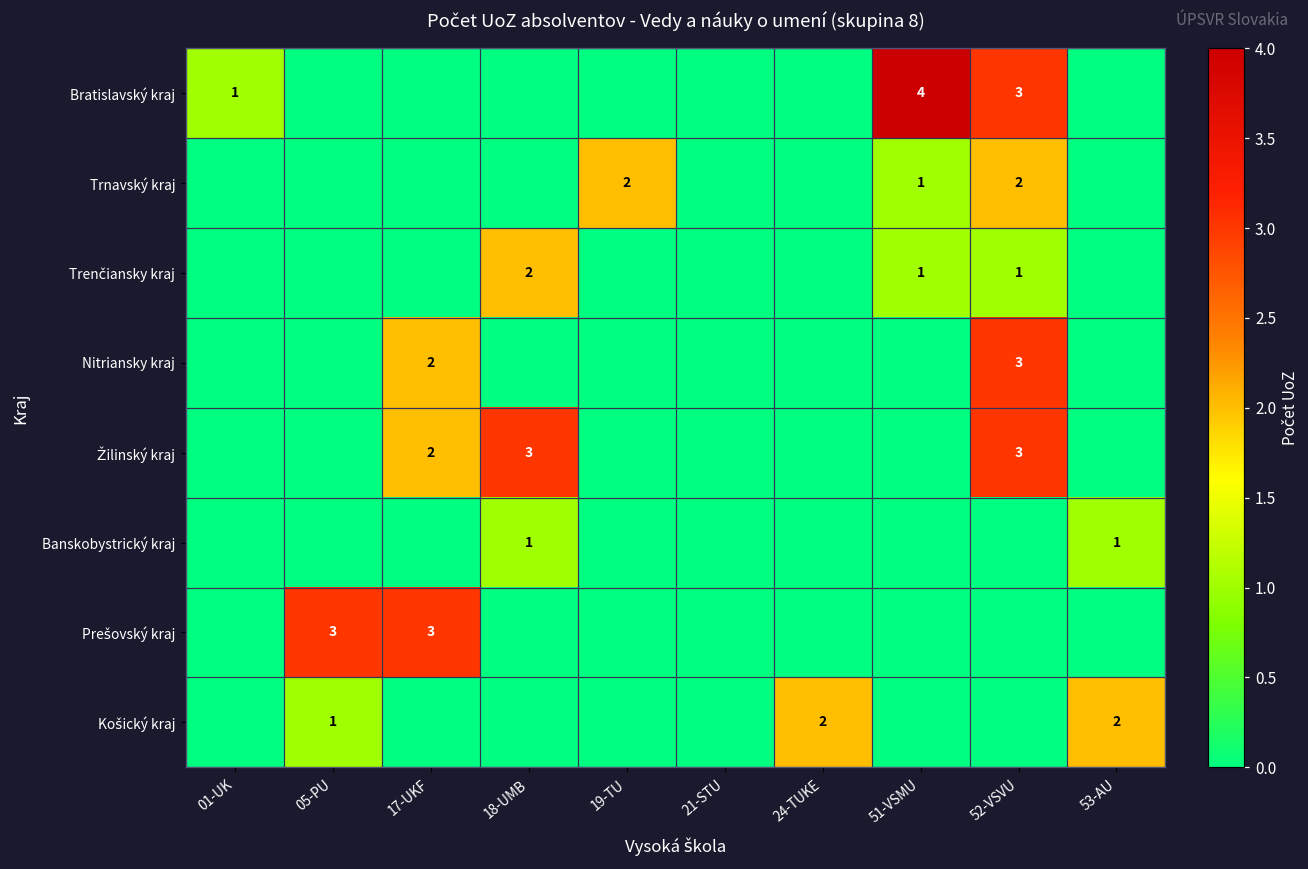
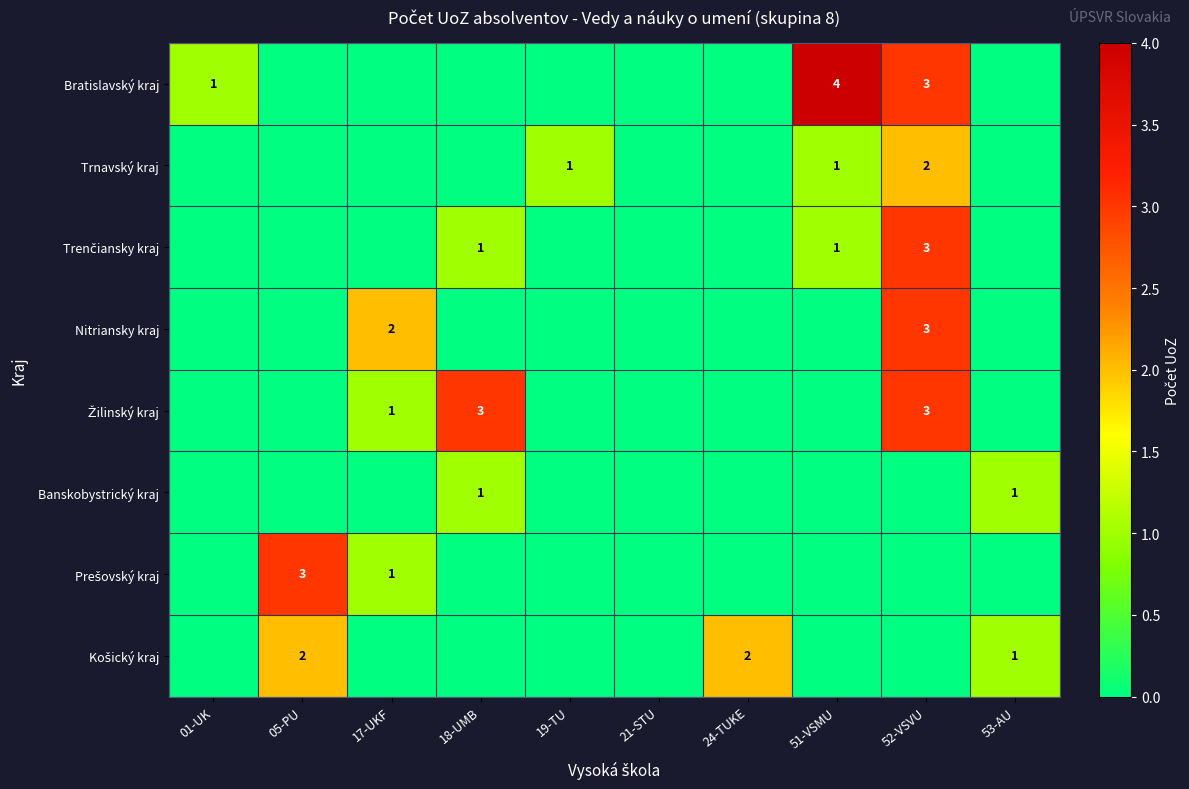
  {
    "Bratislavský kraj": {
      "01-UK": 1,
      "51-VSMU": 4,
      "52-VSVU": 3
    },
    "Trnavský kraj": {
-     "19-TU": 2,
+     "19-TU": 1,
      "51-VSMU": 1,
      "52-VSVU": 2
    },
    "Trenčiansky kraj": {
-     "18-UMB": 2,
+     "18-UMB": 1,
      "51-VSMU": 1,
-     "52-VSVU": 1
+     "52-VSVU": 3
    },
    "Nitriansky kraj": {
      "17-UKF": 2,
      "52-VSVU": 3
    },
    "Žilinský kraj": {
-     "17-UKF": 2,
+     "17-UKF": 1,
      "18-UMB": 3,
      "52-VSVU": 3
    },
    "Banskobystrický kraj": {
      "18-UMB": 1,
      "53-AU": 1
    },
    "Prešovský kraj": {
      "05-PU": 3,
-     "17-UKF": 3
+     "17-UKF": 1
    },
    "Košický kraj": {
-     "05-PU": 1,
+     "05-PU": 2,
      "24-TUKE": 2,
-     "53-AU": 2
+     "53-AU": 1
    }
  }
